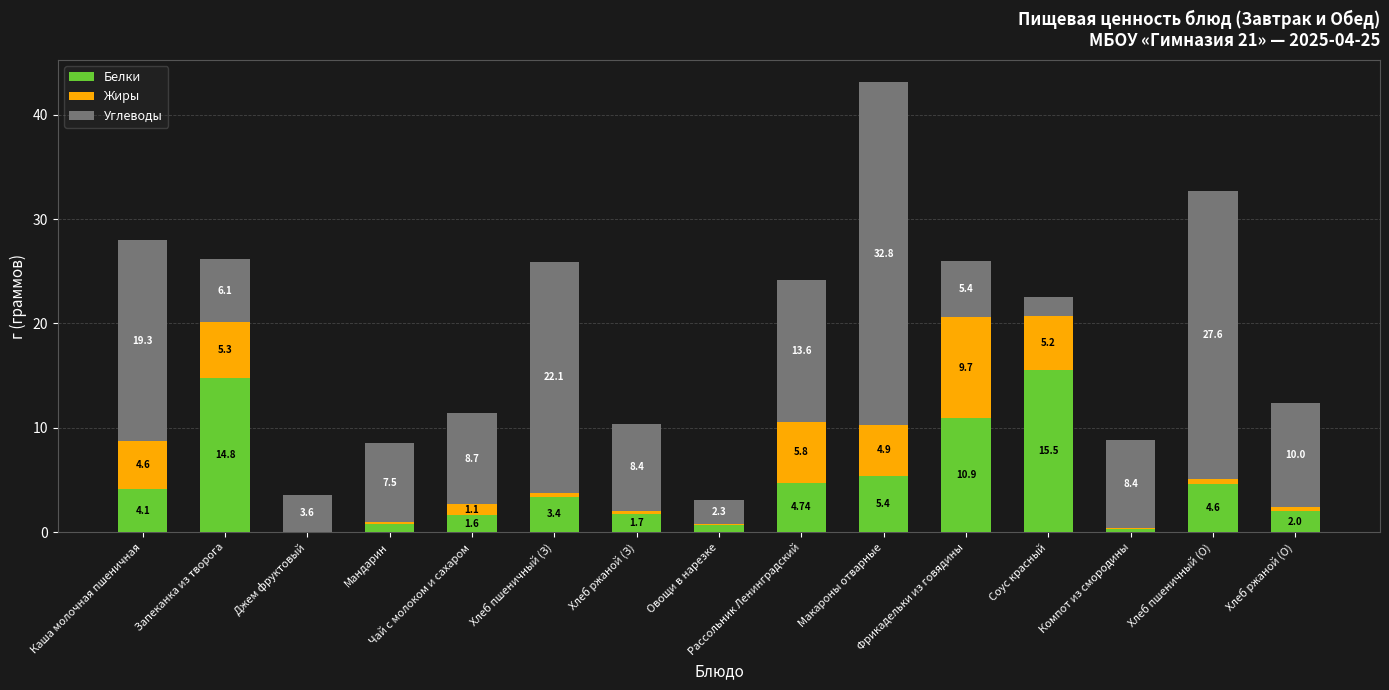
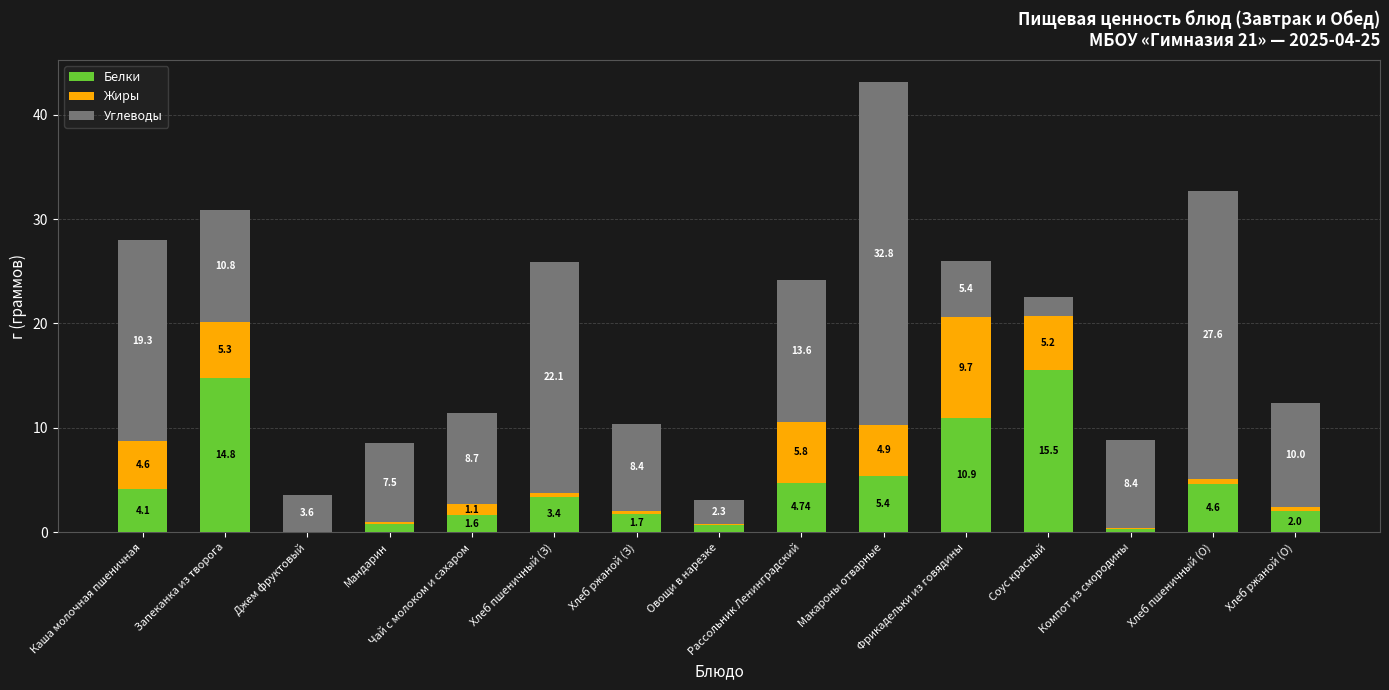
  {
    "Белки": {
      "Каша молочная пшеничная": 4.1,
      "Запеканка из творога": 14.8,
      "Чай с молоком и сахаром": 1.6,
      "Хлеб пшеничный (З)": 3.4,
      "Хлеб ржаной (З)": 1.7,
      "Рассольник Ленинградский": 4.74,
      "Макароны отварные": 5.4,
      "Фрикадельки из говядины": 10.9,
      "Соус красный": 15.5,
      "Хлеб пшеничный (О)": 4.6,
      "Хлеб ржаной (О)": 2.0
    },
    "Жиры": {
      "Каша молочная пшеничная": 4.6,
      "Запеканка из творога": 5.3,
      "Чай с молоком и сахаром": 1.1,
      "Рассольник Ленинградский": 5.8,
      "Макароны отварные": 4.9,
      "Фрикадельки из говядины": 9.7,
      "Соус красный": 5.2
    },
    "Углеводы": {
      "Каша молочная пшеничная": 19.3,
-     "Запеканка из творога": 6.1,
+     "Запеканка из творога": 10.8,
      "Джем фруктовый": 3.6,
      "Мандарин": 7.5,
      "Чай с молоком и сахаром": 8.7,
      "Хлеб пшеничный (З)": 22.1,
      "Хлеб ржаной (З)": 8.4,
      "Овощи в нарезке": 2.3,
      "Рассольник Ленинградский": 13.6,
      "Макароны отварные": 32.8,
      "Фрикадельки из говядины": 5.4,
      "Компот из смородины": 8.4,
      "Хлеб пшеничный (О)": 27.6,
      "Хлеб ржаной (О)": 10.0
    }
  }
